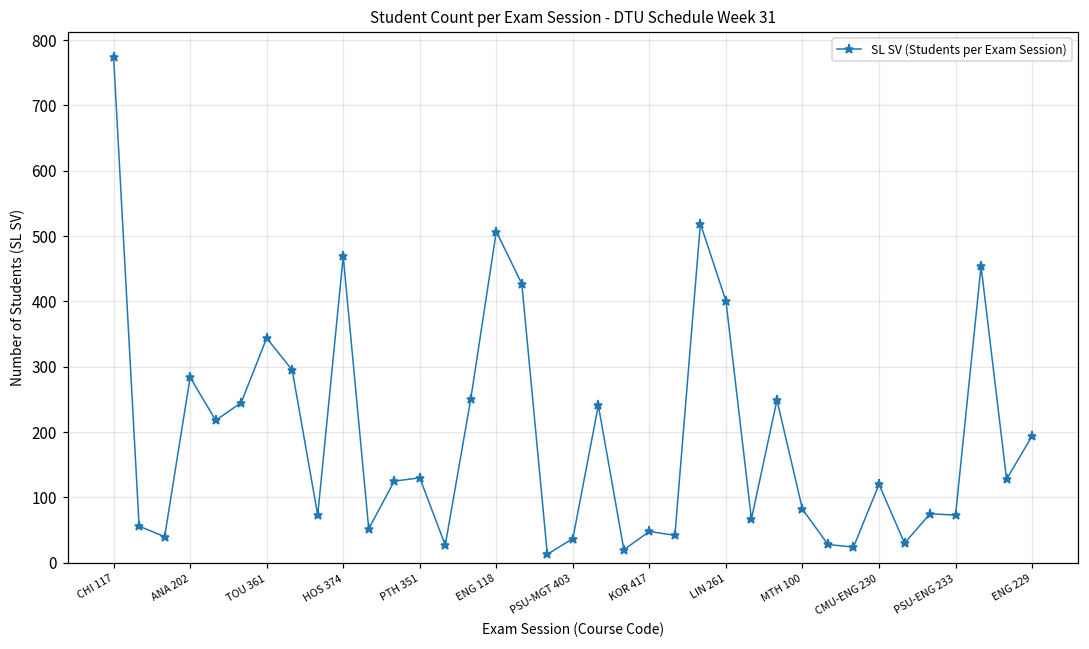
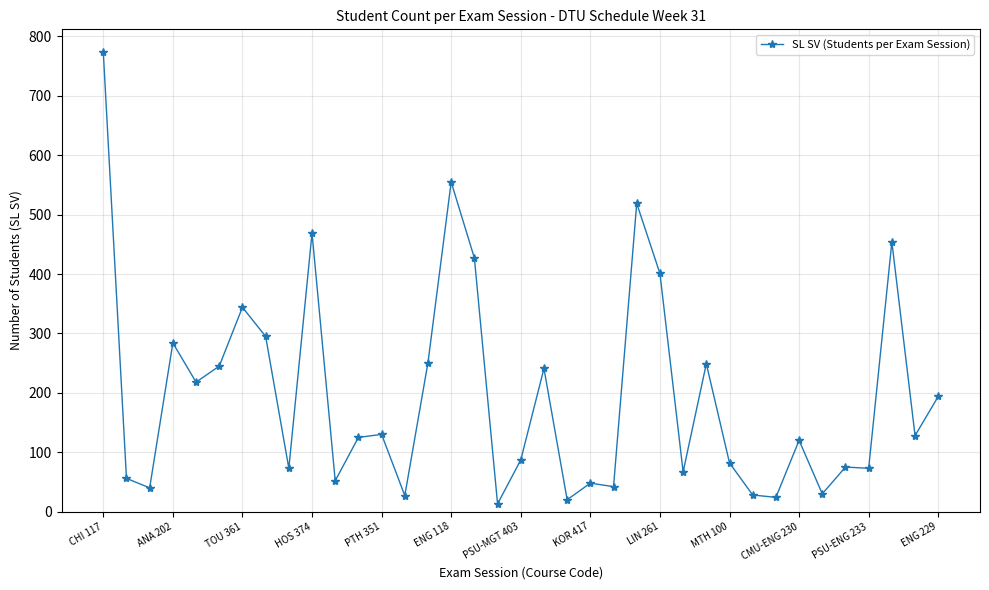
  {
    "CHI 117": 770,
    "ANA 202": 280,
    "TOU 361": 340,
    "HOS 374": 470,
    "PTH 351": 130,
-   "ENG 118": 510,
-   "PSU-MGT 403": 40,
+   "ENG 118": 560,
+   "PSU-MGT 403": 90,
    "KOR 417": 50,
    "LIN 261": 400,
    "MTH 100": 80,
    "CMU-ENG 230": 120,
    "PSU-ENG 233": 70,
    "ENG 229": 190
  }
